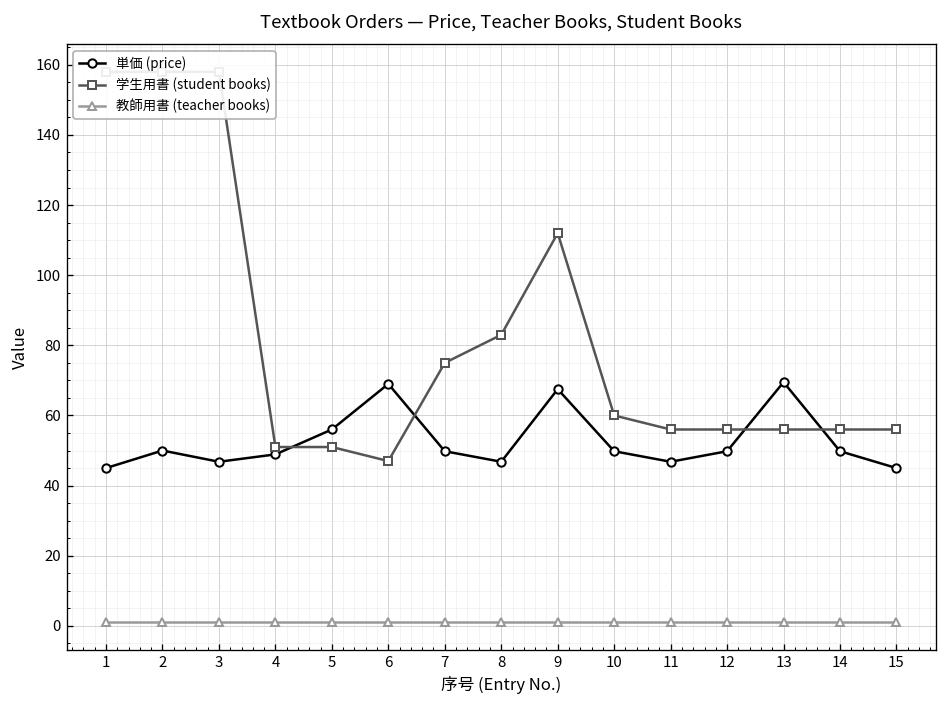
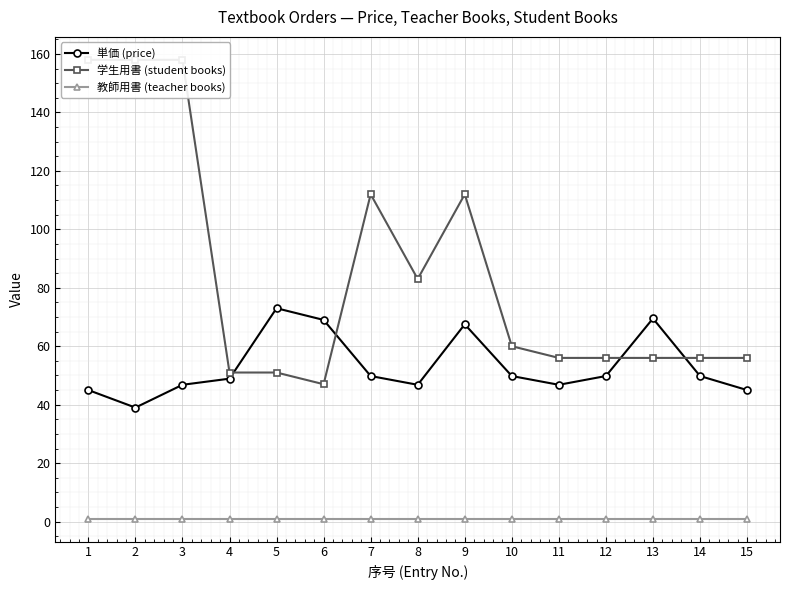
  {
    "単価 (price)": {
      "1": 45,
-     "2": 50,
+     "2": 39,
      "3": 47,
      "4": 49,
-     "5": 56,
+     "5": 73,
      "6": 69,
      "7": 50,
      "8": 47,
      "9": 68,
      "10": 50,
      "11": 47,
      "12": 50,
      "13": 70,
      "14": 50,
      "15": 45
    },
    "学生用書 (student books)": {
      "4": 51,
      "5": 51,
      "6": 47,
-     "7": 75,
+     "7": 112,
      "8": 83,
      "9": 112,
      "10": 60,
      "11": 56,
      "12": 56,
      "13": 56,
      "14": 56,
      "15": 56
    },
    "教師用書 (teacher books)": {
      "1": 1,
      "2": 1,
      "3": 1,
      "4": 1,
      "5": 1,
      "6": 1,
      "7": 1,
      "8": 1,
      "9": 1,
      "10": 1,
      "11": 1,
      "12": 1,
      "13": 1,
      "14": 1,
      "15": 1
    }
  }
